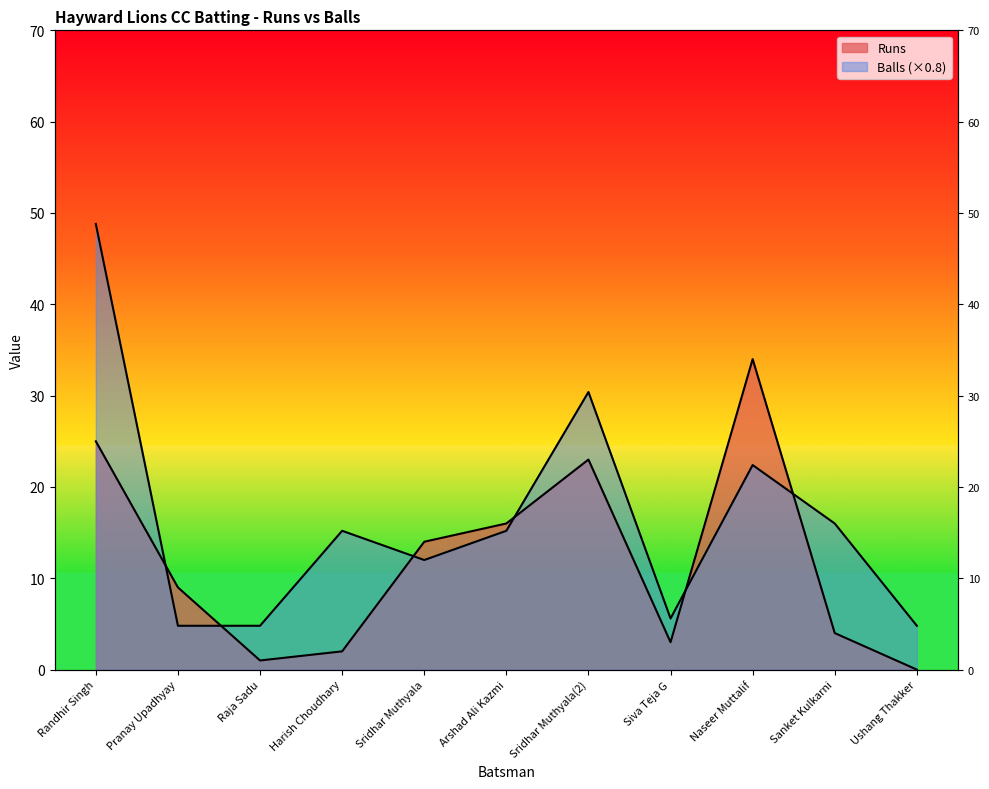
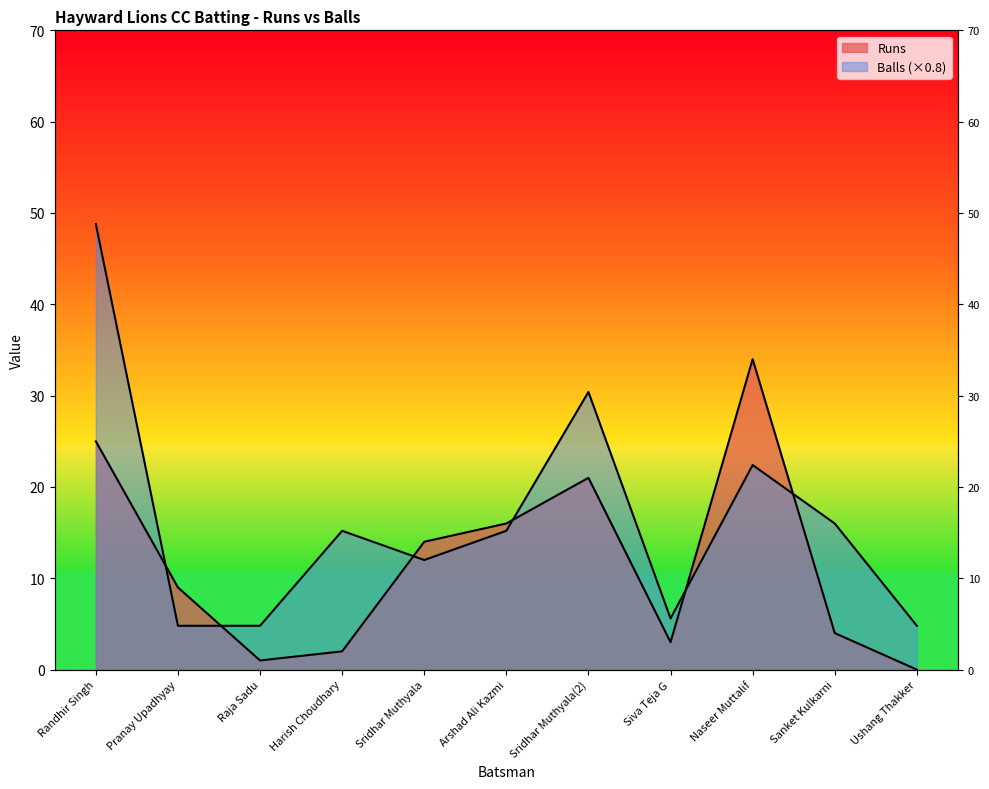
  {
    "Runs": {
      "Randhir Singh": 25,
      "Pranay Upadhyay": 9,
      "Raja Sadu": 1,
      "Harish Choudhary": 2,
      "Sridhar Muthyala": 14,
      "Arshad Ali Kazmi": 16,
-     "Sridhar Muthyala(2)": 23,
+     "Sridhar Muthyala(2)": 21,
      "Siva Teja G": 3,
      "Naseer Muttalif": 34,
      "Sanket Kulkarni": 4,
      "Ushang Thakker": 0
    },
    "Balls (×0.8)": {
      "Randhir Singh": 49,
      "Pranay Upadhyay": 5,
      "Raja Sadu": 5,
      "Harish Choudhary": 15,
      "Sridhar Muthyala": 12,
      "Arshad Ali Kazmi": 15,
      "Sridhar Muthyala(2)": 30,
      "Siva Teja G": 6,
      "Naseer Muttalif": 22,
      "Sanket Kulkarni": 16,
      "Ushang Thakker": 5
    }
  }
